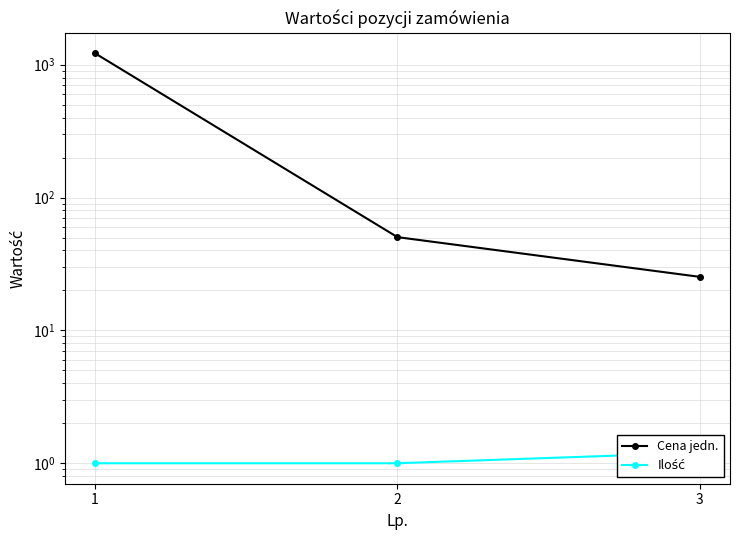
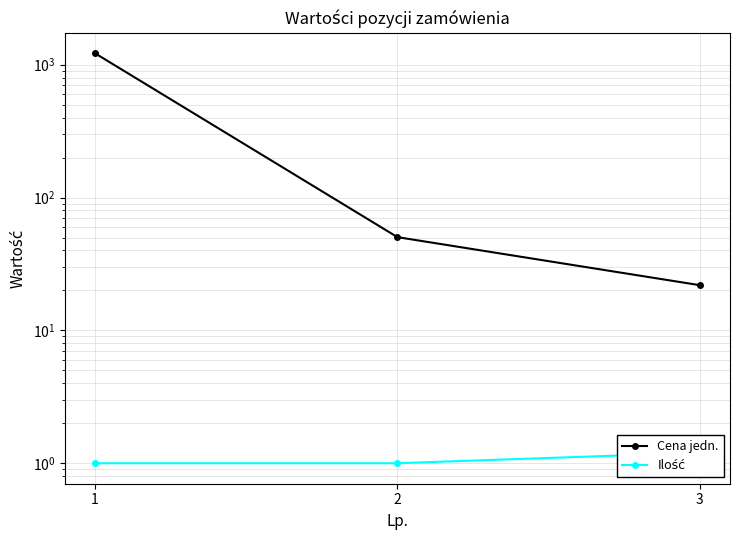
  {
    "Cena jedn.": {
      "1": 1200,
      "2": 50,
-     "3": 25
+     "3": 22
    },
    "Ilość": {
      "1": 1,
      "2": 1
    }
  }
